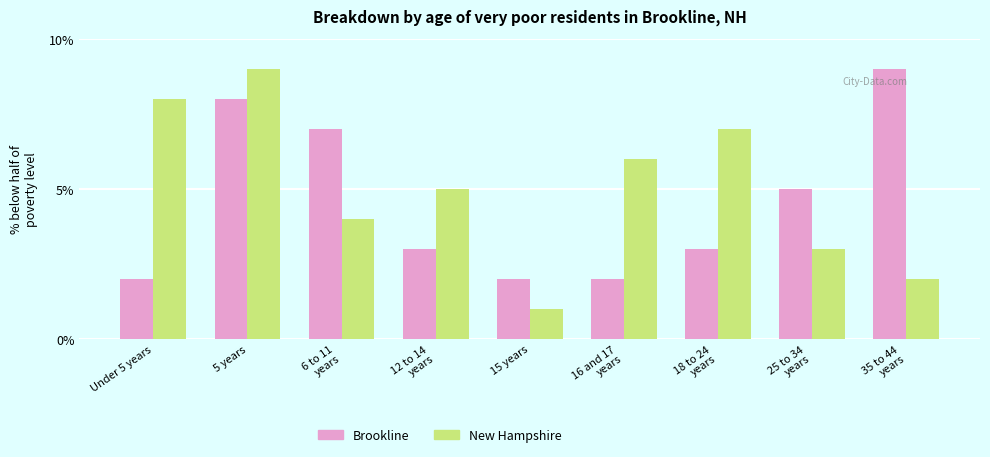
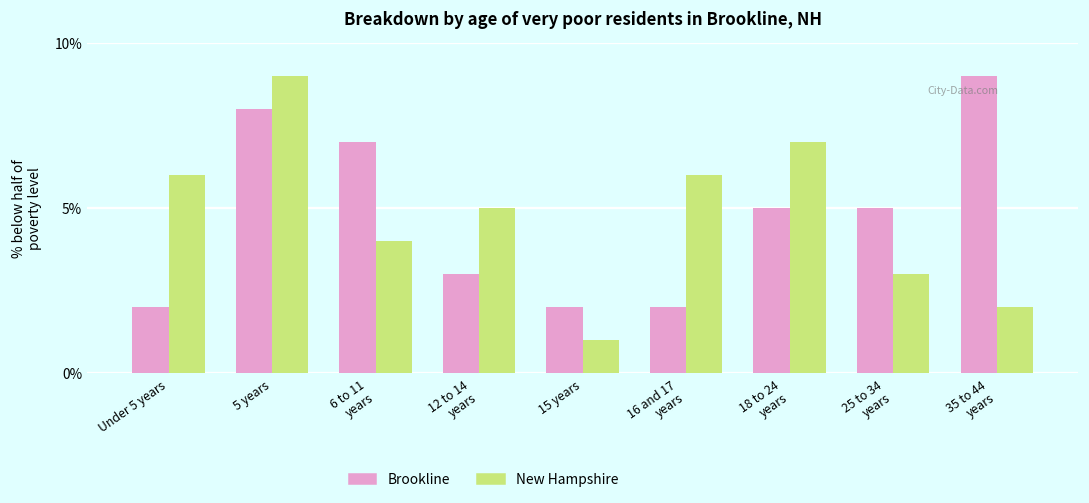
  {
    "Brookline": {
      "Under 5 years": "2%",
      "5 years": "8%",
      "6 to 11 years": "7%",
      "12 to 14 years": "3%",
      "15 years": "2%",
      "16 and 17 years": "2%",
-     "18 to 24 years": "3%",
+     "18 to 24 years": "5%",
      "25 to 34 years": "5%",
      "35 to 44 years": "9%"
    },
    "New Hampshire": {
-     "Under 5 years": "8%",
+     "Under 5 years": "6%",
      "5 years": "9%",
      "6 to 11 years": "4%",
      "12 to 14 years": "5%",
      "15 years": "1%",
      "16 and 17 years": "6%",
      "18 to 24 years": "7%",
      "25 to 34 years": "3%",
      "35 to 44 years": "2%"
    }
  }
